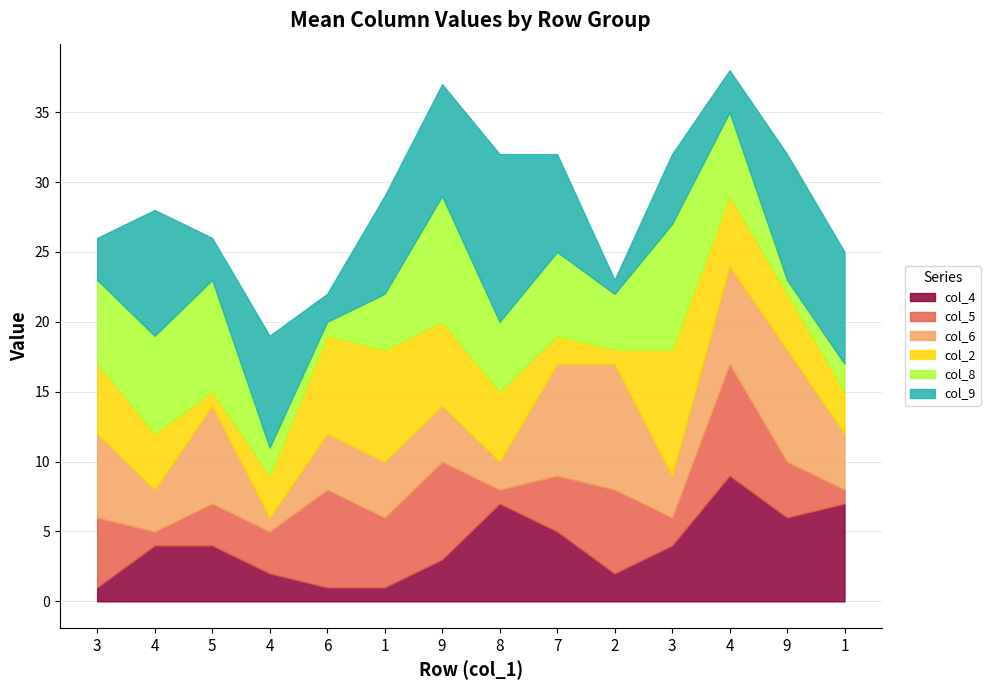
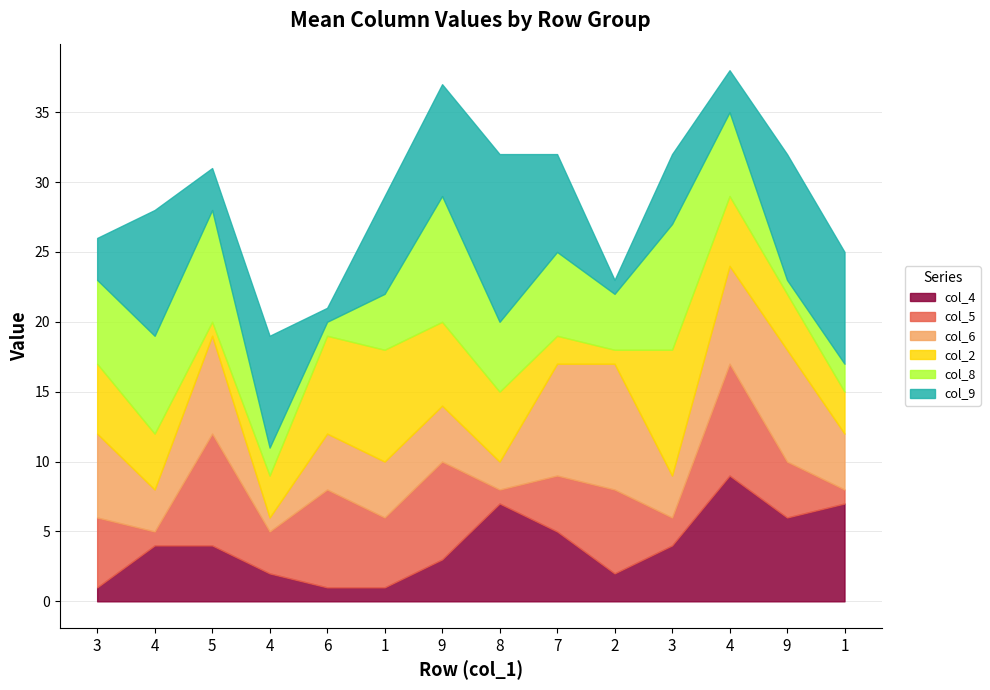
  {
    "col_4": {
      "5": 4,
      "6": 1,
      "8": 7,
      "7": 5,
      "2": 2
    },
    "col_5": {
-     "5": 3,
+     "5": 8,
      "6": 7,
      "8": 1,
      "7": 4,
      "2": 6
    },
    "col_6": {
      "5": 7,
      "6": 4,
      "8": 2,
      "7": 8,
      "2": 9
    },
    "col_2": {
      "5": 1,
      "6": 7,
      "8": 5,
      "7": 2,
      "2": 1
    },
    "col_8": {
      "5": 8,
      "6": 1,
      "8": 5,
      "7": 6,
      "2": 4
    },
    "col_9": {
      "5": 3,
-     "6": 2,
+     "6": 1,
      "8": 12,
      "7": 7,
      "2": 1
    }
  }
